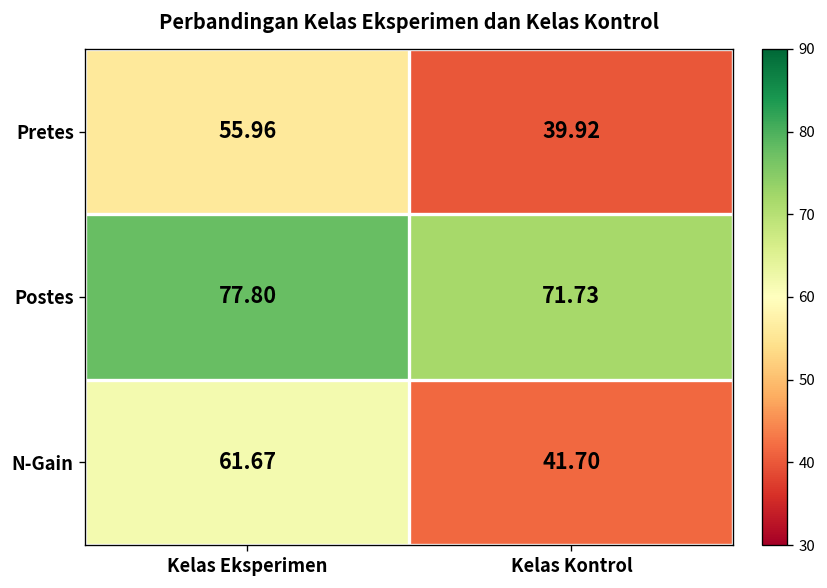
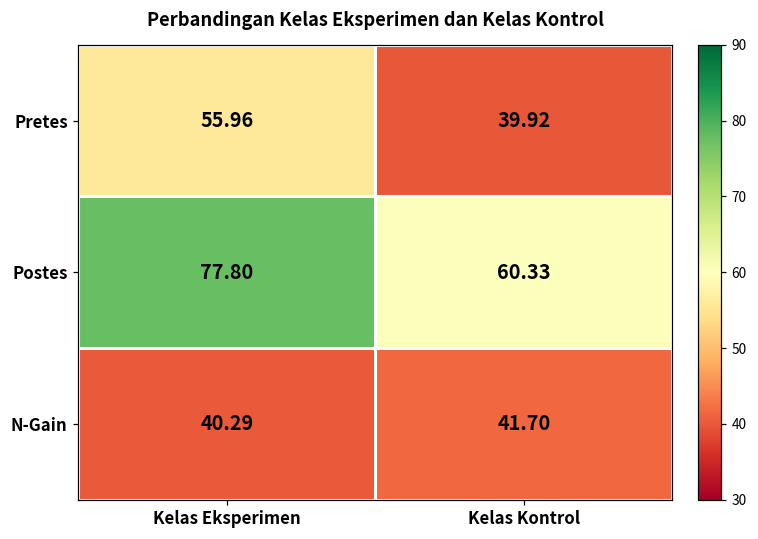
  {
    "Pretes": {
      "Kelas Eksperimen": 55.96,
      "Kelas Kontrol": 39.92
    },
    "Postes": {
      "Kelas Eksperimen": 77.80,
-     "Kelas Kontrol": 71.73
+     "Kelas Kontrol": 60.33
    },
    "N-Gain": {
-     "Kelas Eksperimen": 61.67,
+     "Kelas Eksperimen": 40.29,
      "Kelas Kontrol": 41.70
    }
  }
